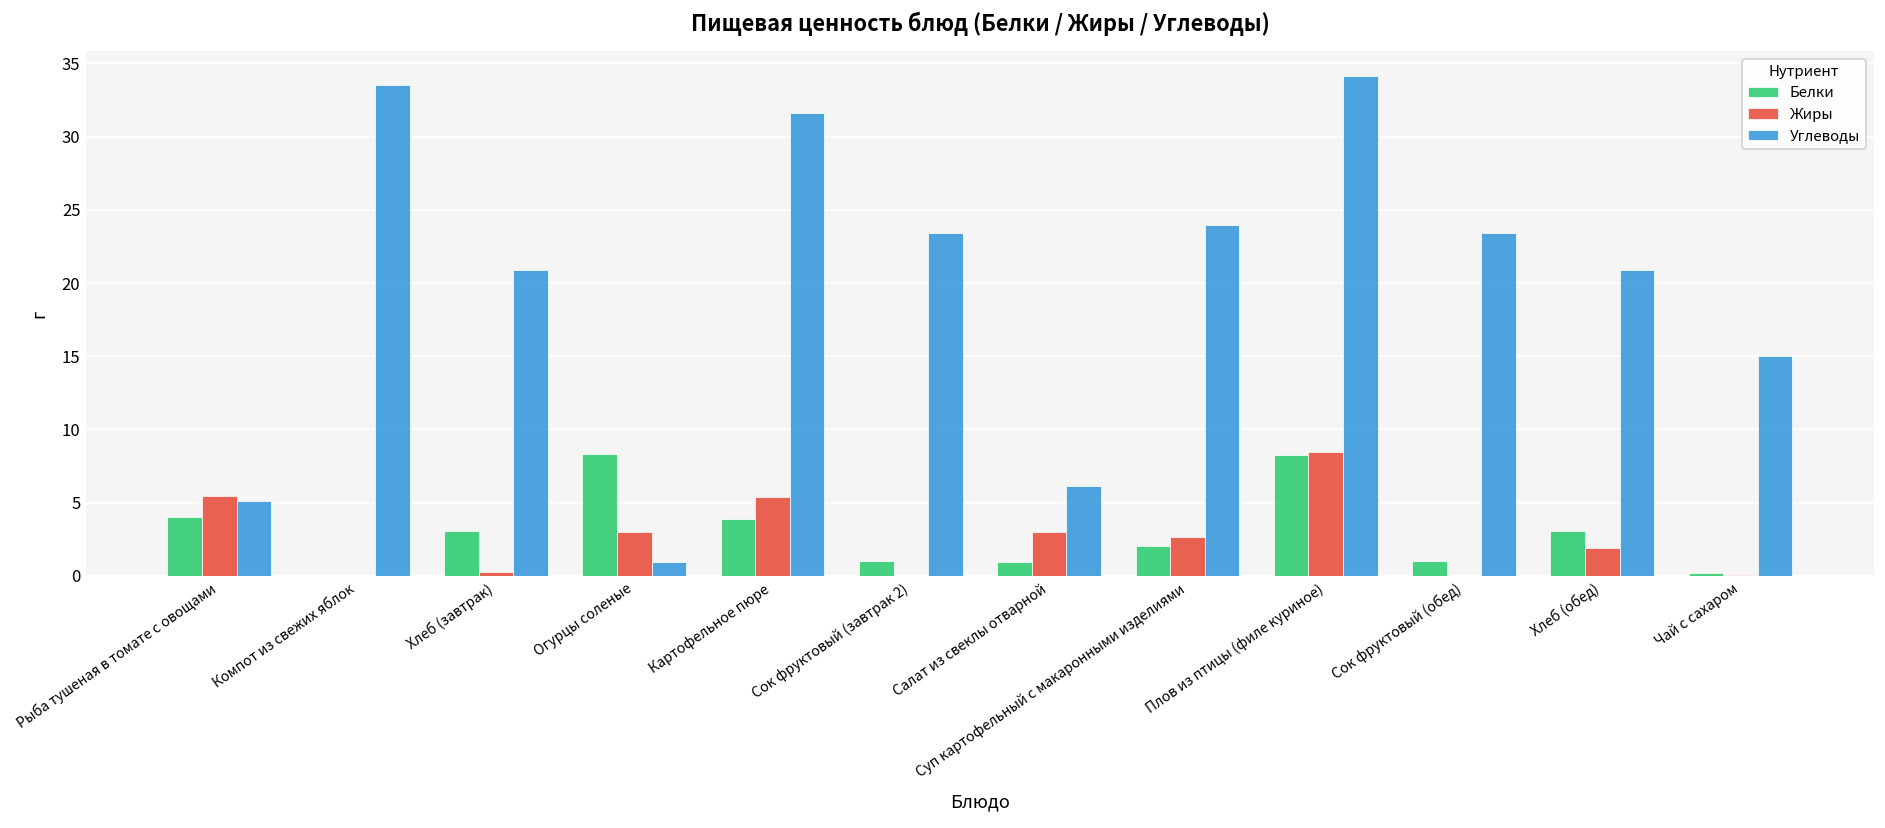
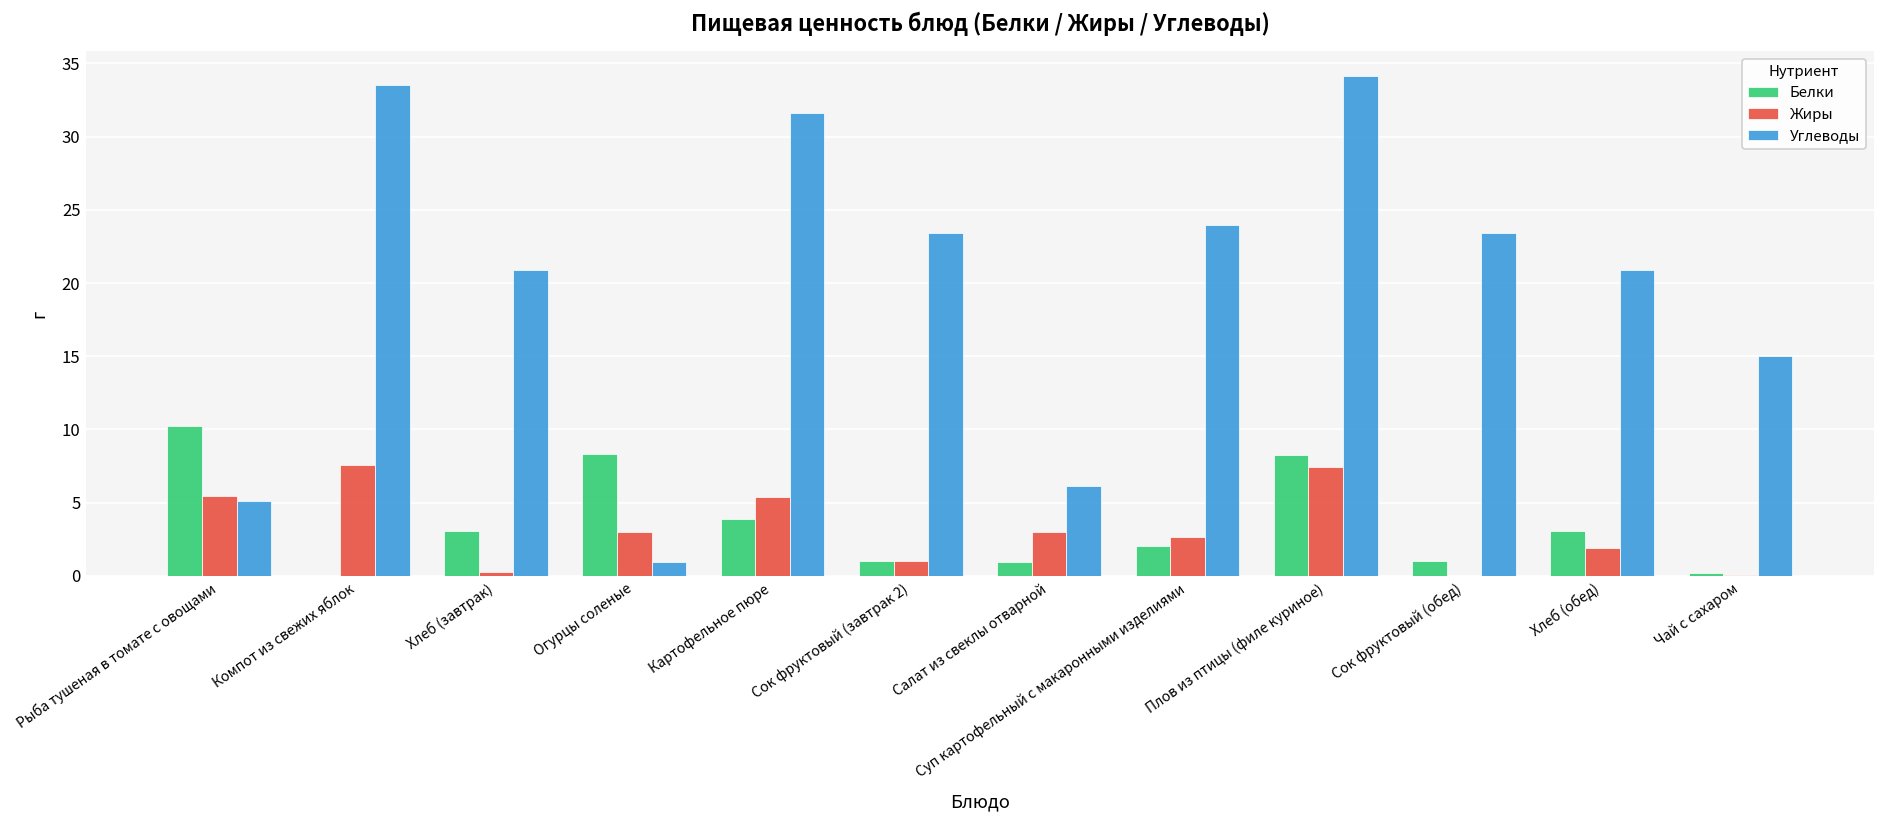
  {
    "Белки": {
-     "Рыба тушеная в томате с овощами": 4.0,
+     "Рыба тушеная в томате с овощами": 10.3,
      "Хлеб (завтрак)": 3.0,
      "Огурцы соленые": 8.3,
      "Картофельное пюре": 3.9,
      "Сок фруктовый (завтрак 2)": 1.0,
      "Салат из свеклы отварной": 1.0,
      "Суп картофельный с макаронными изделиями": 2.0,
      "Плов из птицы (филе куриное)": 8.3,
      "Сок фруктовый (обед)": 1.0,
      "Хлеб (обед)": 3.0
    },
    "Жиры": {
      "Рыба тушеная в томате с овощами": 5.4,
-     "Компот из свежих яблок": 0.0,
+     "Компот из свежих яблок": 7.6,
      "Хлеб (завтрак)": 0.2,
      "Огурцы соленые": 3.0,
      "Картофельное пюре": 5.4,
-     "Сок фруктовый (завтрак 2)": 0,
+     "Сок фруктовый (завтрак 2)": 1,
      "Салат из свеклы отварной": 3.0,
      "Суп картофельный с макаронными изделиями": 2.7,
-     "Плов из птицы (филе куриное)": 8.4,
+     "Плов из птицы (филе куриное)": 7.4,
      "Сок фруктовый (обед)": 0.0,
      "Хлеб (обед)": 1.9
    },
    "Углеводы": {
      "Рыба тушеная в томате с овощами": 5.1,
      "Компот из свежих яблок": 33.6,
      "Хлеб (завтрак)": 20.9,
      "Огурцы соленые": 0.9,
      "Картофельное пюре": 31.6,
      "Сок фруктовый (завтрак 2)": 23.4,
      "Салат из свеклы отварной": 6.2,
      "Суп картофельный с макаронными изделиями": 23.9,
      "Плов из птицы (филе куриное)": 34.1,
      "Сок фруктовый (обед)": 23.4,
      "Хлеб (обед)": 20.9,
      "Чай с сахаром": 15.0
    }
  }
